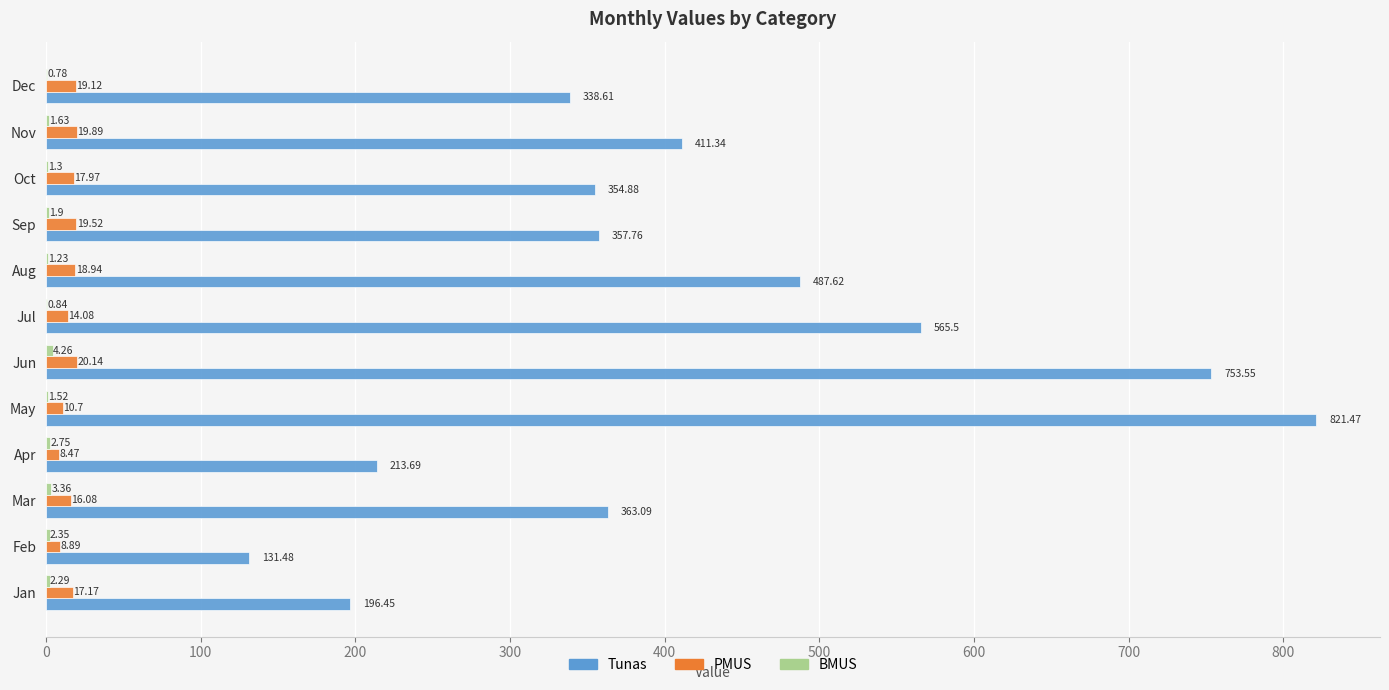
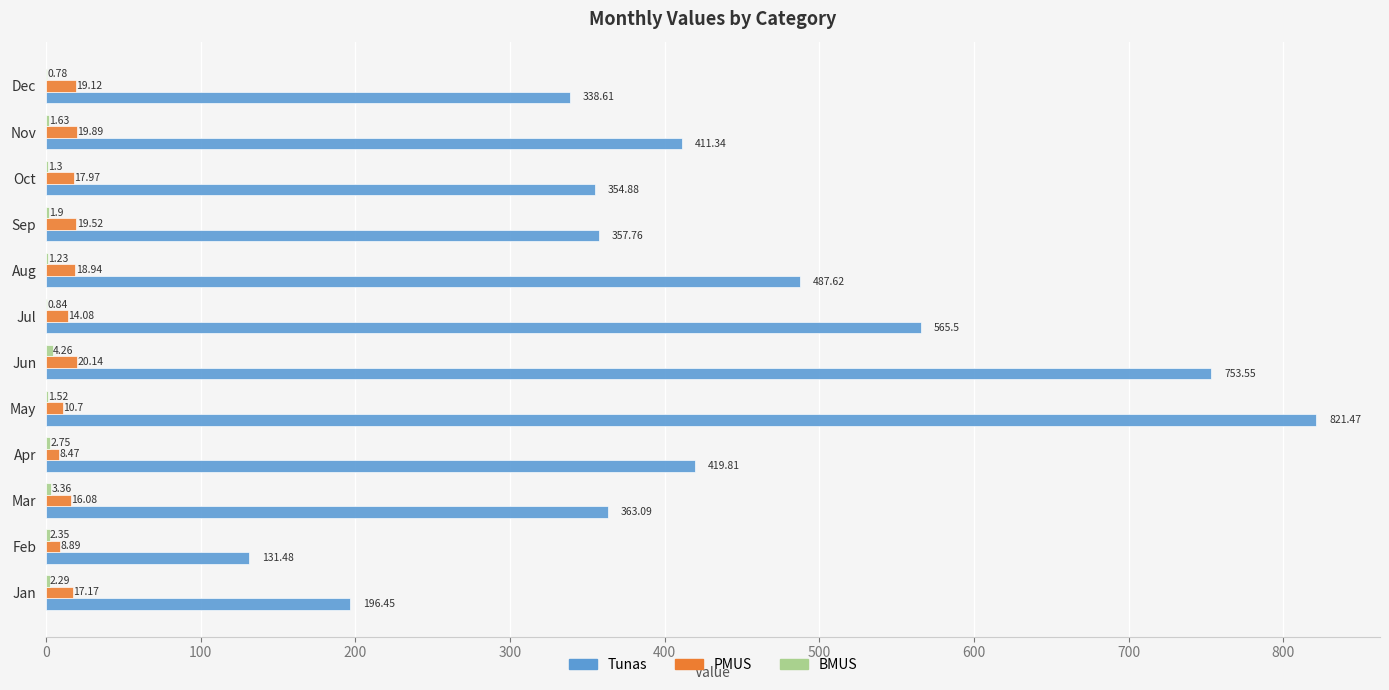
  {
    "Tunas": {
      "Dec": 338.61,
      "Nov": 411.34,
      "Oct": 354.88,
      "Sep": 357.76,
      "Aug": 487.62,
      "Jul": 565.5,
      "Jun": 753.55,
      "May": 821.47,
-     "Apr": 213.69,
+     "Apr": 419.81,
      "Mar": 363.09,
      "Feb": 131.48,
      "Jan": 196.45
    },
    "PMUS": {
      "Dec": 19.12,
      "Nov": 19.89,
      "Oct": 17.97,
      "Sep": 19.52,
      "Aug": 18.94,
      "Jul": 14.08,
      "Jun": 20.14,
      "May": 10.7,
      "Apr": 8.47,
      "Mar": 16.08,
      "Feb": 8.89,
      "Jan": 17.17
    },
    "BMUS": {
      "Dec": 0.78,
      "Nov": 1.63,
      "Oct": 1.3,
      "Sep": 1.9,
      "Aug": 1.23,
      "Jul": 0.84,
      "Jun": 4.26,
      "May": 1.52,
      "Apr": 2.75,
      "Mar": 3.36,
      "Feb": 2.35,
      "Jan": 2.29
    }
  }
